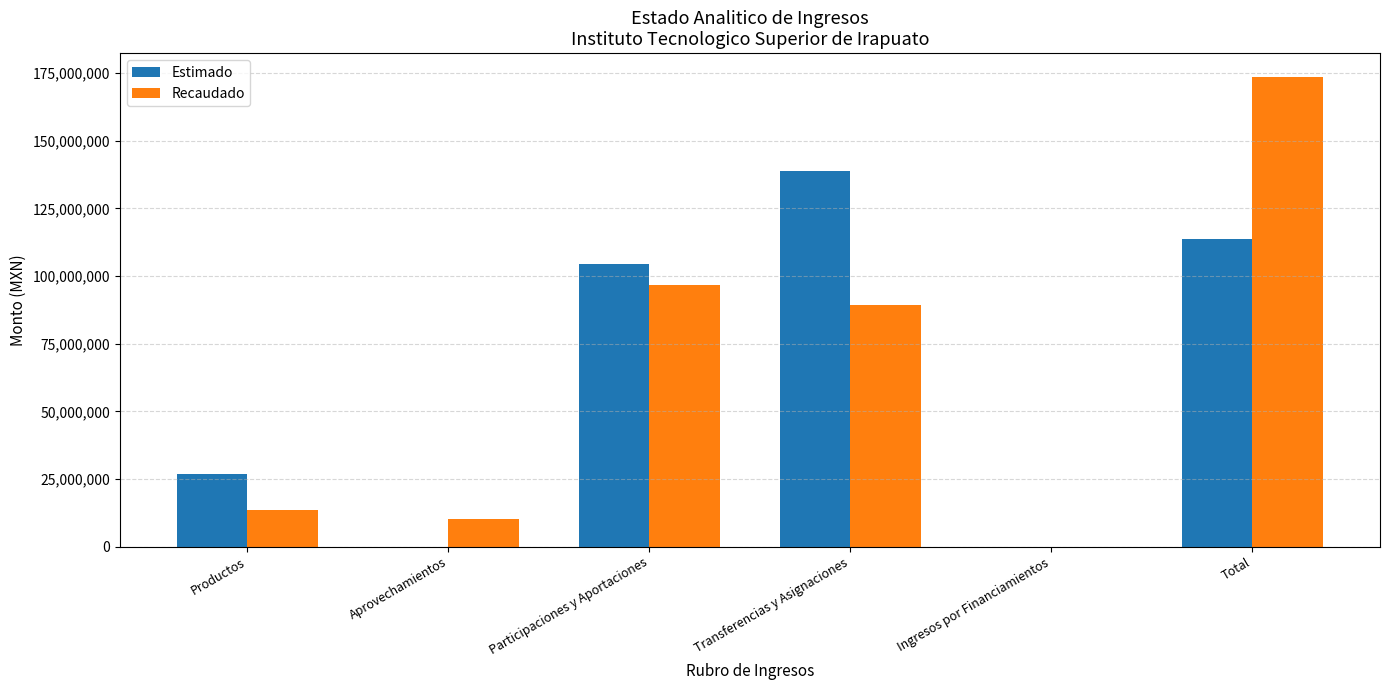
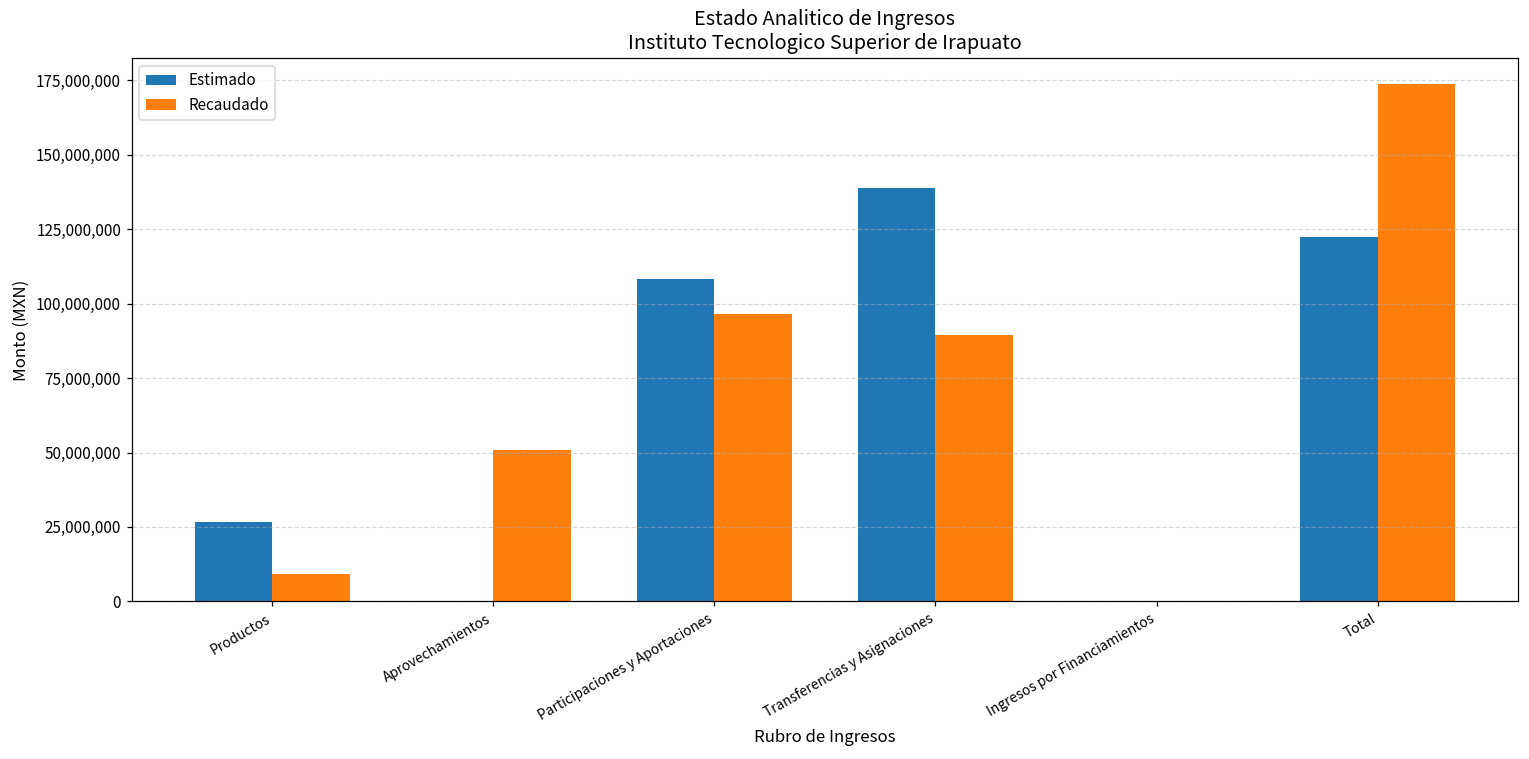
  {
    "Estimado": {
      "Productos": "27,000,000",
      "Aprovechamientos": "0",
-     "Participaciones y Aportaciones": "105,000,000",
+     "Participaciones y Aportaciones": "108,000,000",
      "Transferencias y Asignaciones": "139,000,000",
      "Ingresos por Financiamientos": "0",
-     "Total": "114,000,000"
+     "Total": "122,000,000"
    },
    "Recaudado": {
-     "Productos": "13,000,000",
-     "Aprovechamientos": "10,000,000",
+     "Productos": "9,000,000",
+     "Aprovechamientos": "51,000,000",
      "Participaciones y Aportaciones": "97,000,000",
      "Transferencias y Asignaciones": "89,000,000",
      "Ingresos por Financiamientos": "0",
      "Total": "174,000,000"
    }
  }
